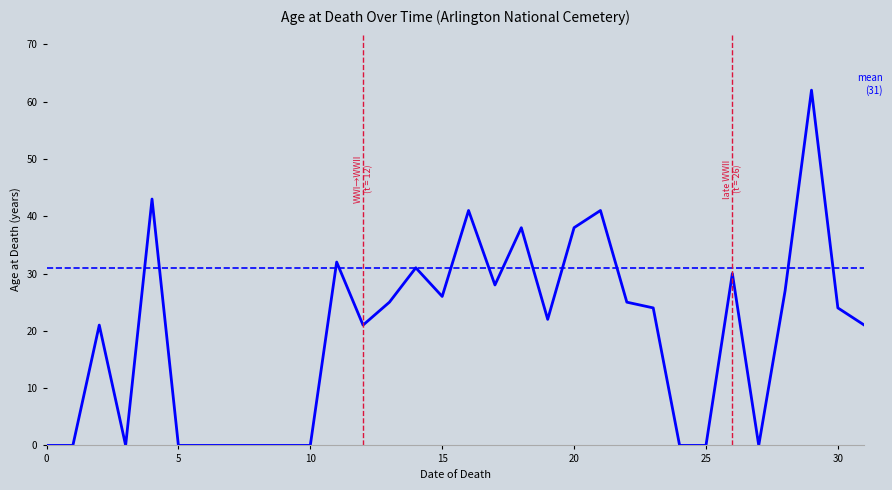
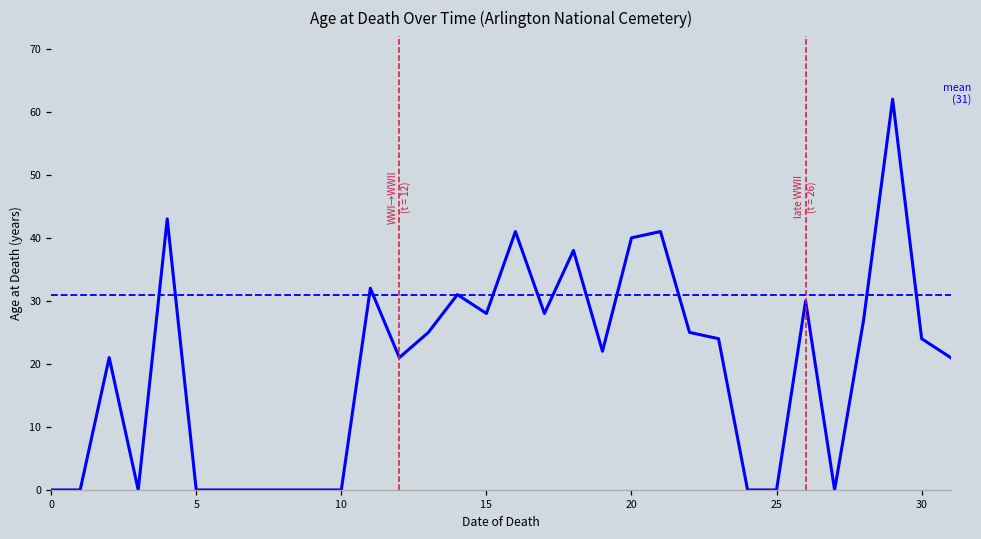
  {
    "0": 0,
    "5": 0,
    "10": 0,
-   "15": 26,
-   "20": 38,
+   "15": 28,
+   "20": 40,
    "25": 0,
    "30": 24
  }
